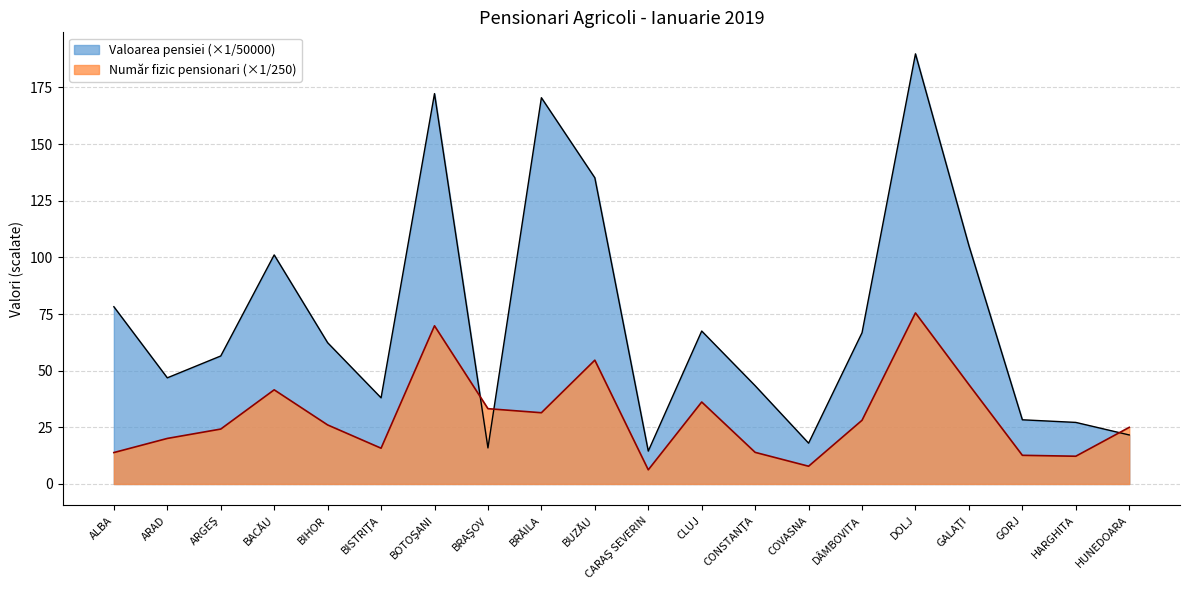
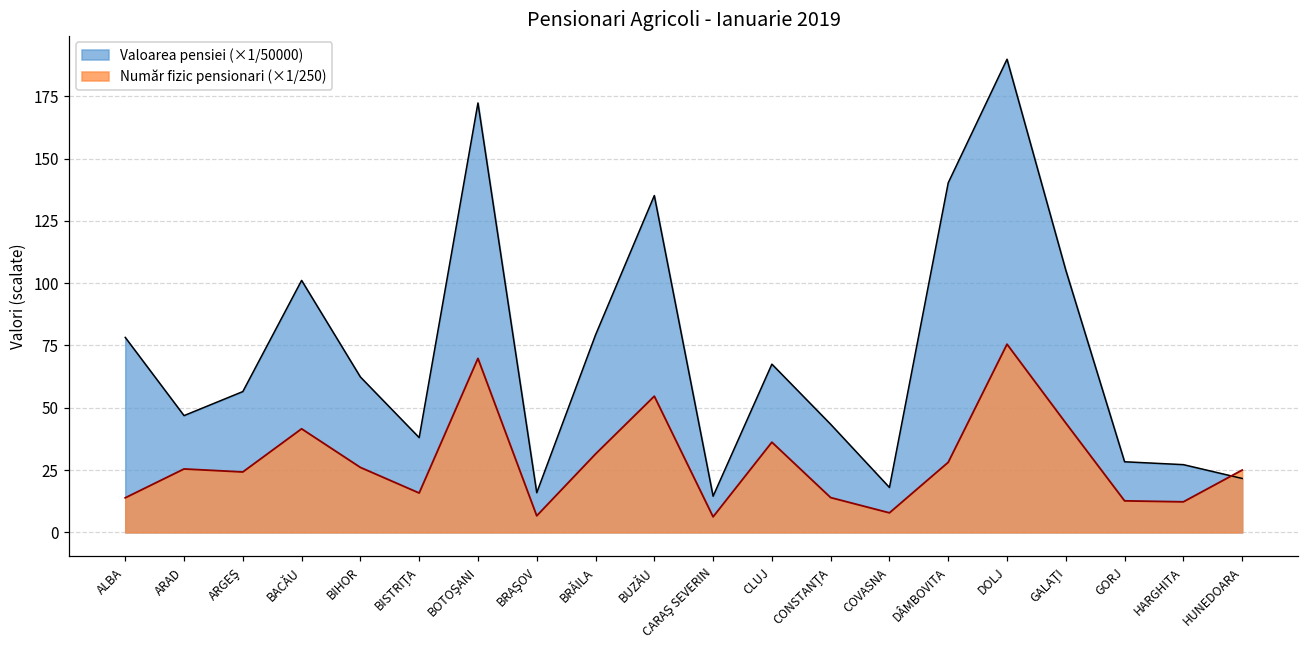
  {
    "Valoarea pensiei (×1/50000)": {
      "ALBA": 78,
      "ARAD": 47,
      "ARGEŞ": 56,
      "BACĂU": 101,
      "BIHOR": 62,
      "BISTRIŢA": 38,
      "BOTOŞANI": 172,
      "BRAŞOV": 16,
-     "BRĂILA": 170,
+     "BRĂILA": 79,
      "BUZĂU": 135,
      "CARAŞ SEVERIN": 15,
      "CLUJ": 68,
      "CONSTANŢA": 43,
      "COVASNA": 18,
-     "DÂMBOVITA": 67,
+     "DÂMBOVITA": 140,
      "DOLJ": 190,
      "GALAŢI": 105,
      "GORJ": 28,
      "HARGHITA": 27,
      "HUNEDOARA": 22
    },
    "Număr fizic pensionari (×1/250)": {
      "ALBA": 14,
-     "ARAD": 20,
+     "ARAD": 25,
      "ARGEŞ": 24,
      "BACĂU": 42,
      "BIHOR": 26,
      "BISTRIŢA": 16,
      "BOTOŞANI": 70,
-     "BRAŞOV": 33,
+     "BRAŞOV": 7,
      "BRĂILA": 31,
      "BUZĂU": 55,
      "CARAŞ SEVERIN": 6,
      "CLUJ": 36,
      "CONSTANŢA": 14,
      "COVASNA": 8,
      "DÂMBOVITA": 28,
      "DOLJ": 76,
      "GALAŢI": 44,
      "GORJ": 13,
      "HARGHITA": 12,
      "HUNEDOARA": 25
    }
  }
